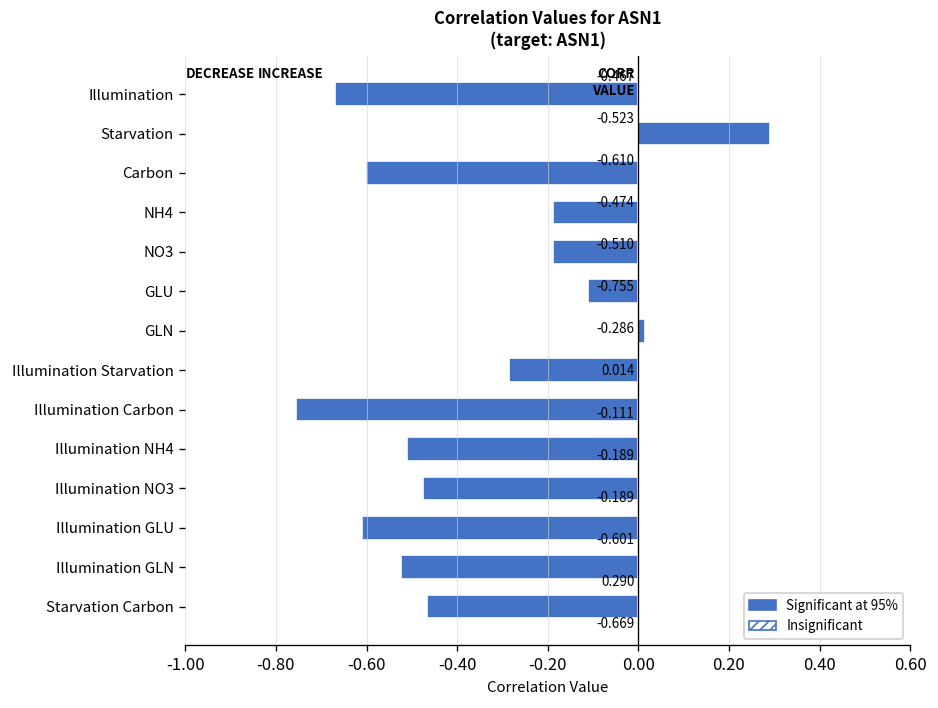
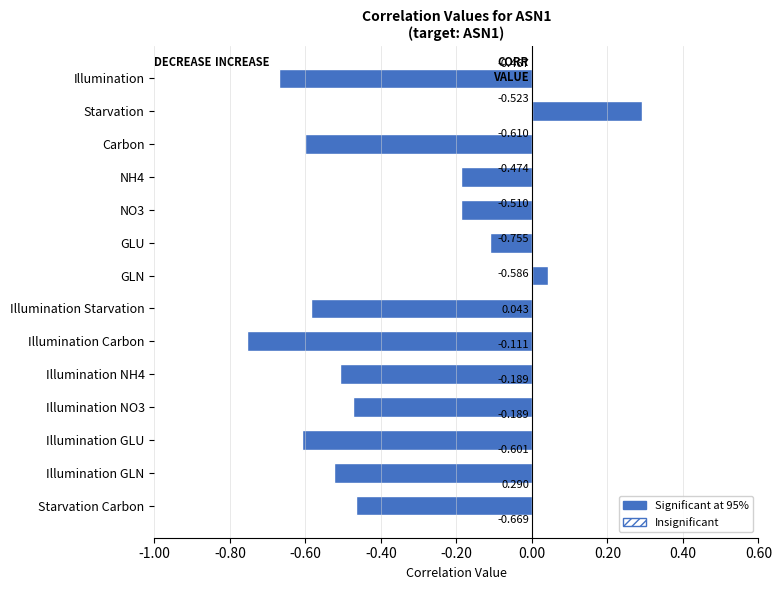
  {
-   "GLN": 0.014,
-   "Illumination Starvation": -0.286
+   "GLN": 0.043,
+   "Illumination Starvation": -0.586
  }
